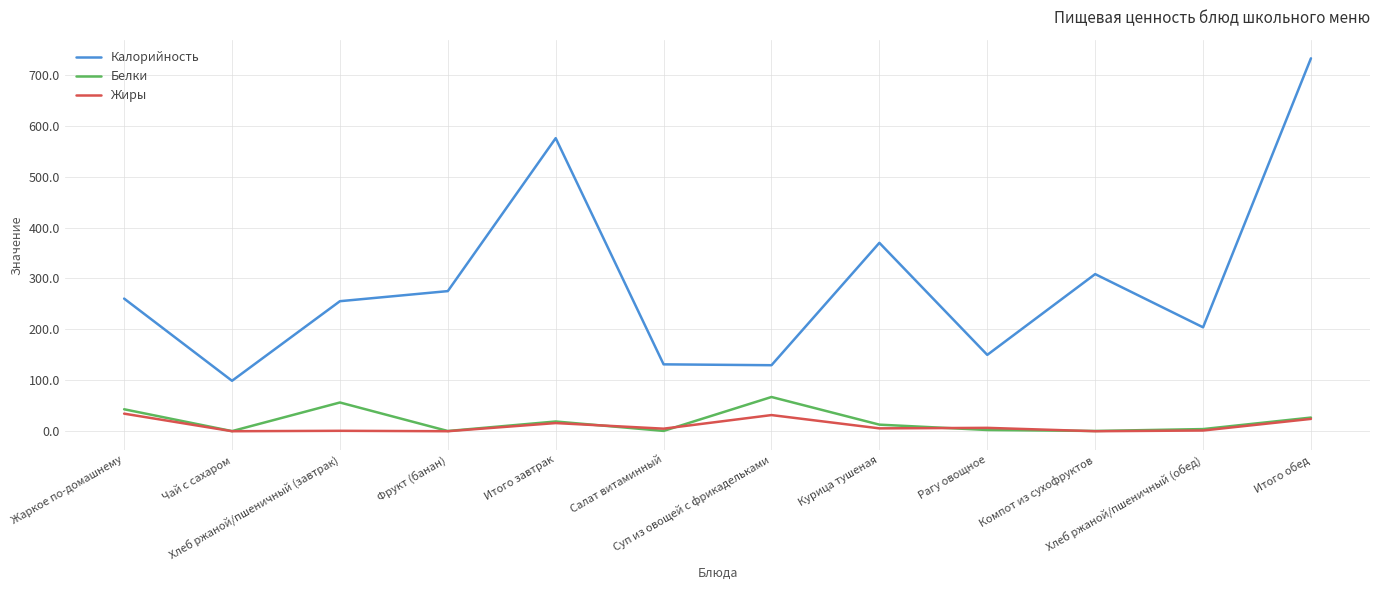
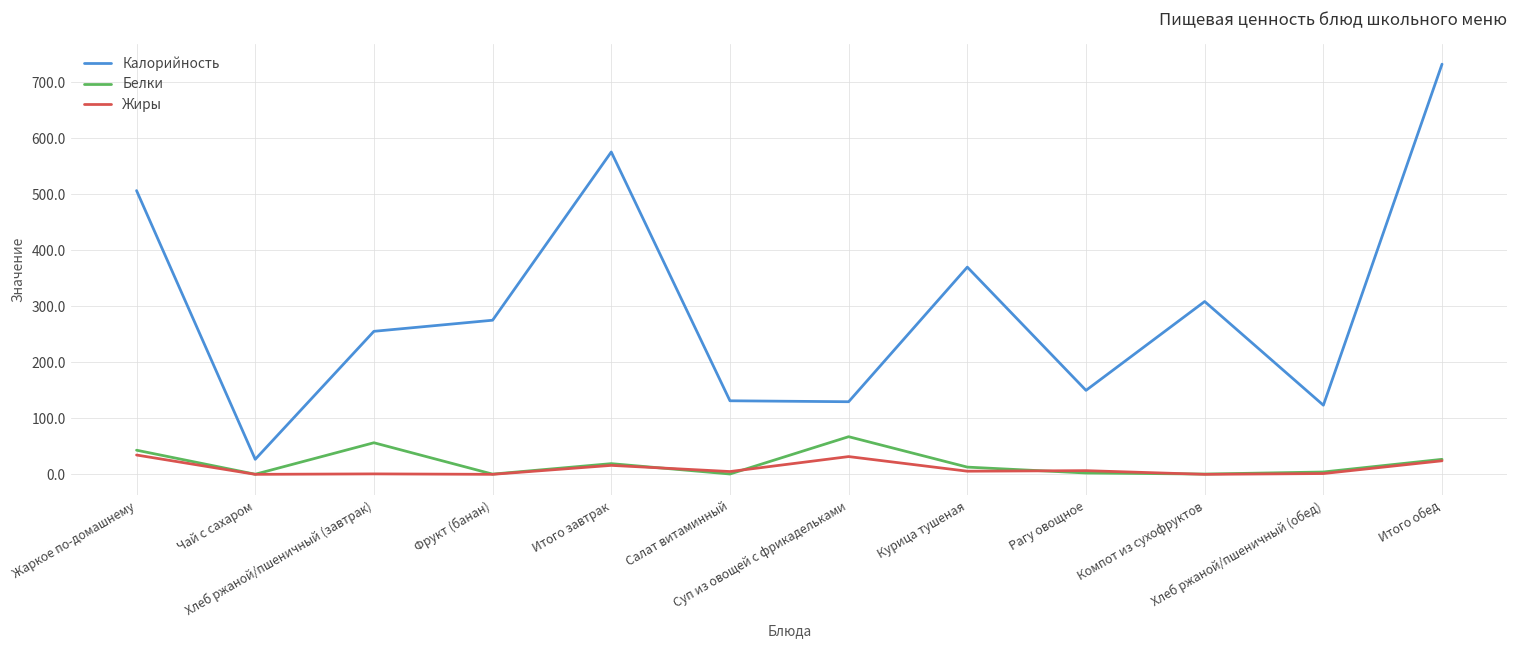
  {
    "Калорийность": {
-     "Жаркое по-домашнему": 260,
-     "Чай с сахаром": 100,
+     "Жаркое по-домашнему": 510,
+     "Чай с сахаром": 30,
      "Хлеб ржаной/пшеничный (завтрак)": 260,
      "Фрукт (банан)": 280,
      "Итого завтрак": 580,
      "Салат витаминный": 130,
      "Суп из овощей с фрикадельками": 130,
      "Курица тушеная": 370,
      "Рагу овощное": 150,
      "Компот из сухофруктов": 310,
-     "Хлеб ржаной/пшеничный (обед)": 200,
+     "Хлеб ржаной/пшеничный (обед)": 120,
      "Итого обед": 730
    },
    "Белки": {
      "Жаркое по-домашнему": 40,
      "Хлеб ржаной/пшеничный (завтрак)": 60,
      "Суп из овощей с фрикадельками": 70,
      "Курица тушеная": 10
    },
    "Жиры": {
      "Жаркое по-домашнему": 30,
      "Хлеб ржаной/пшеничный (завтрак)": 0,
      "Суп из овощей с фрикадельками": 30,
      "Курица тушеная": 10
    }
  }
